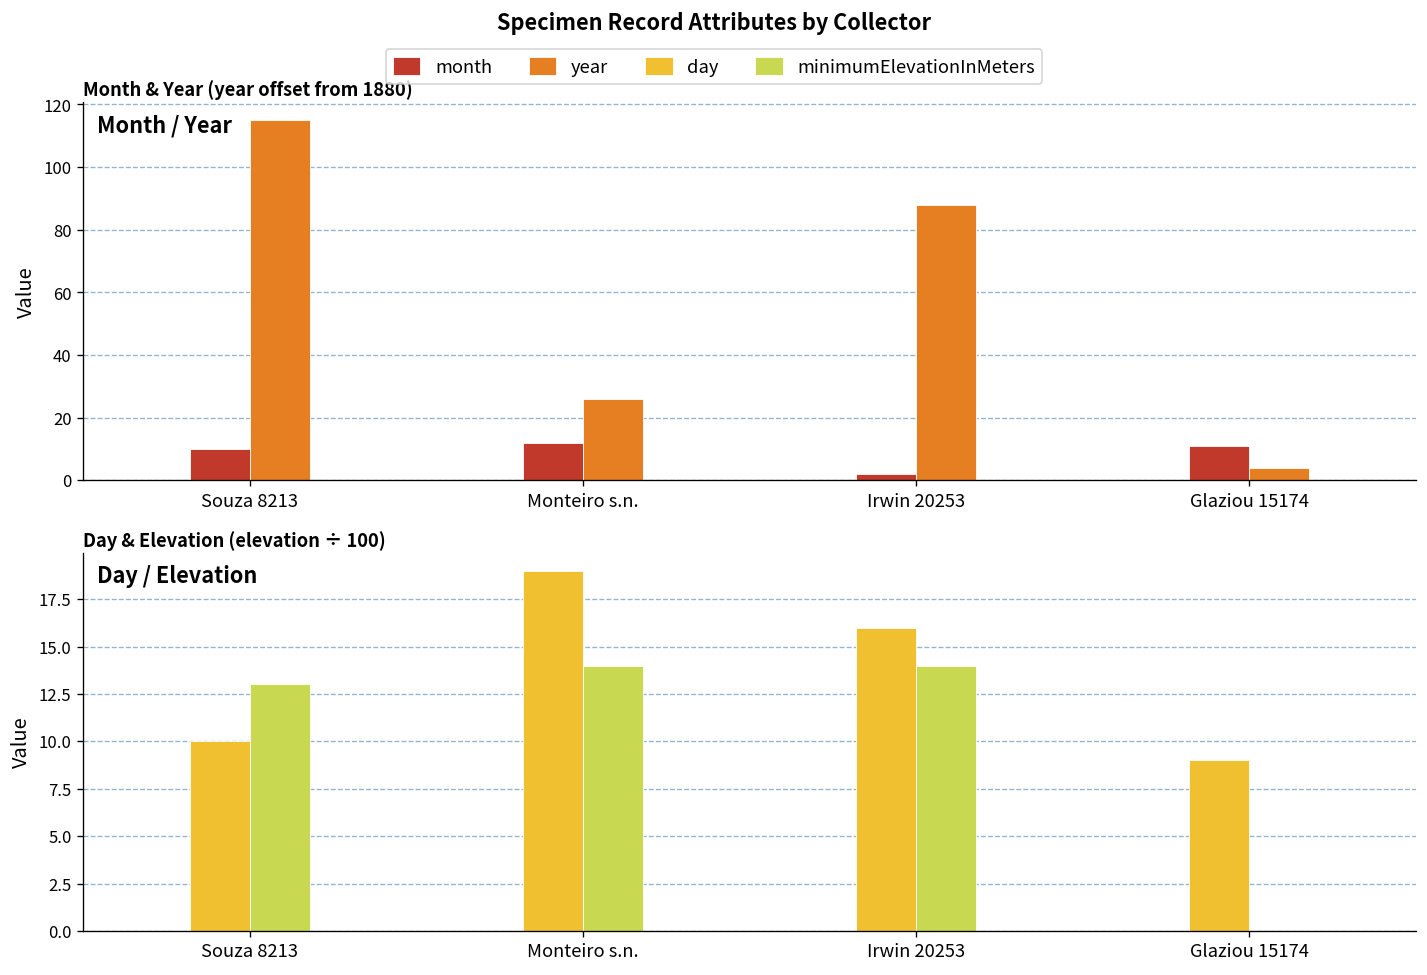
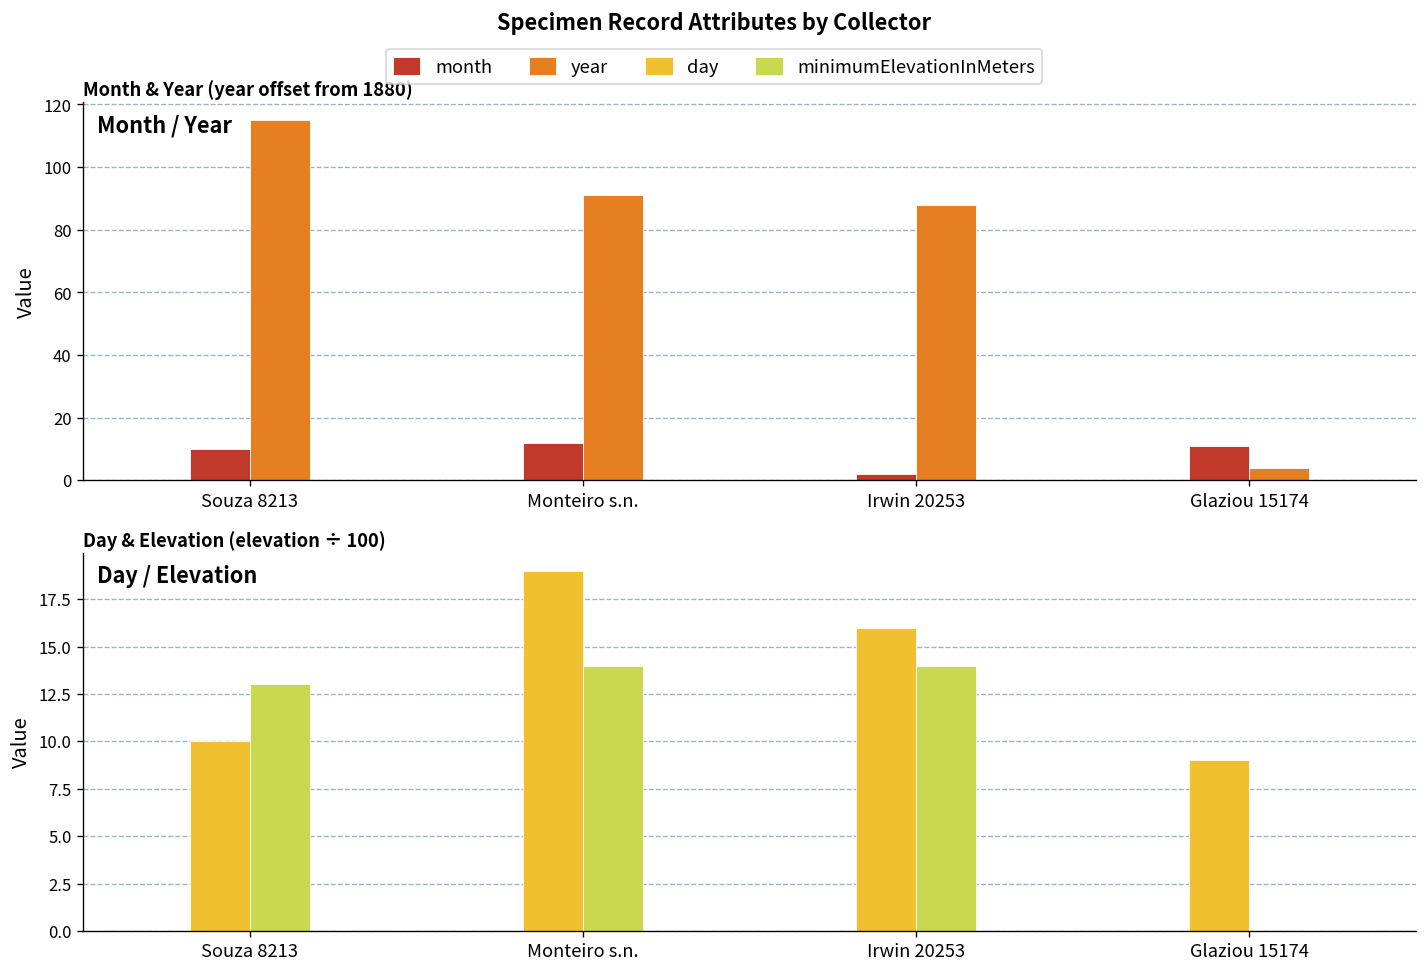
  {
    "Month & Year (year offset from 1880)": {
      "month": {
        "Souza 8213": 10,
        "Monteiro s.n.": 12,
        "Irwin 20253": 2,
        "Glaziou 15174": 11
      },
      "year": {
        "Souza 8213": 115,
-       "Monteiro s.n.": 26,
+       "Monteiro s.n.": 91,
        "Irwin 20253": 88,
        "Glaziou 15174": 4
      }
    }
  }
